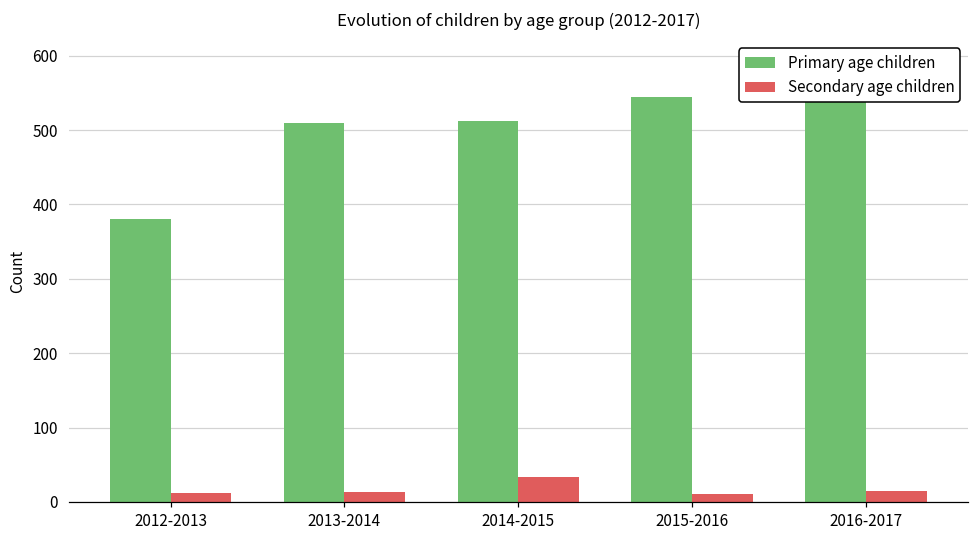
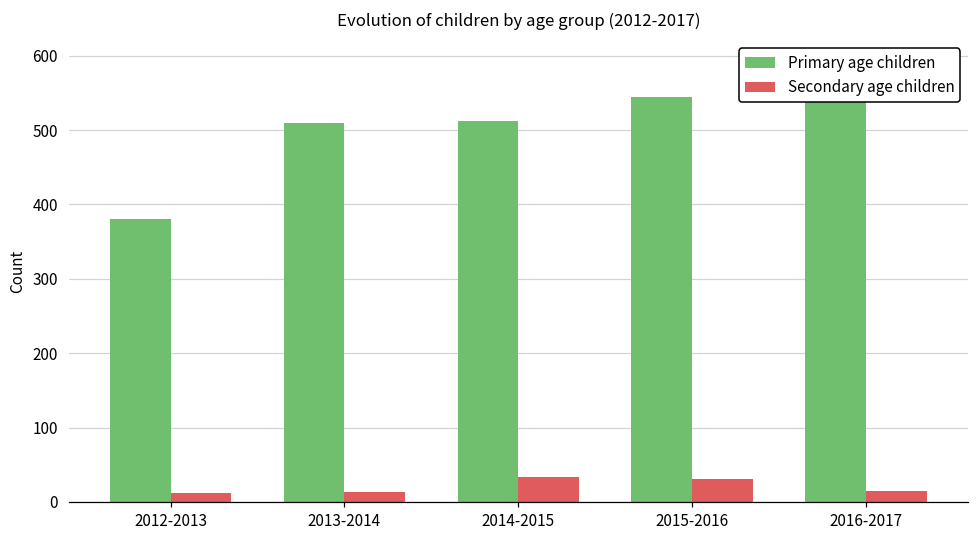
  {
    "Primary age children": {
      "2012-2013": 380,
      "2013-2014": 510,
      "2014-2015": 510,
      "2015-2016": 540
    },
    "Secondary age children": {
      "2012-2013": 10,
      "2013-2014": 10,
      "2014-2015": 30,
-     "2015-2016": 10,
+     "2015-2016": 30,
      "2016-2017": 20
    }
  }
